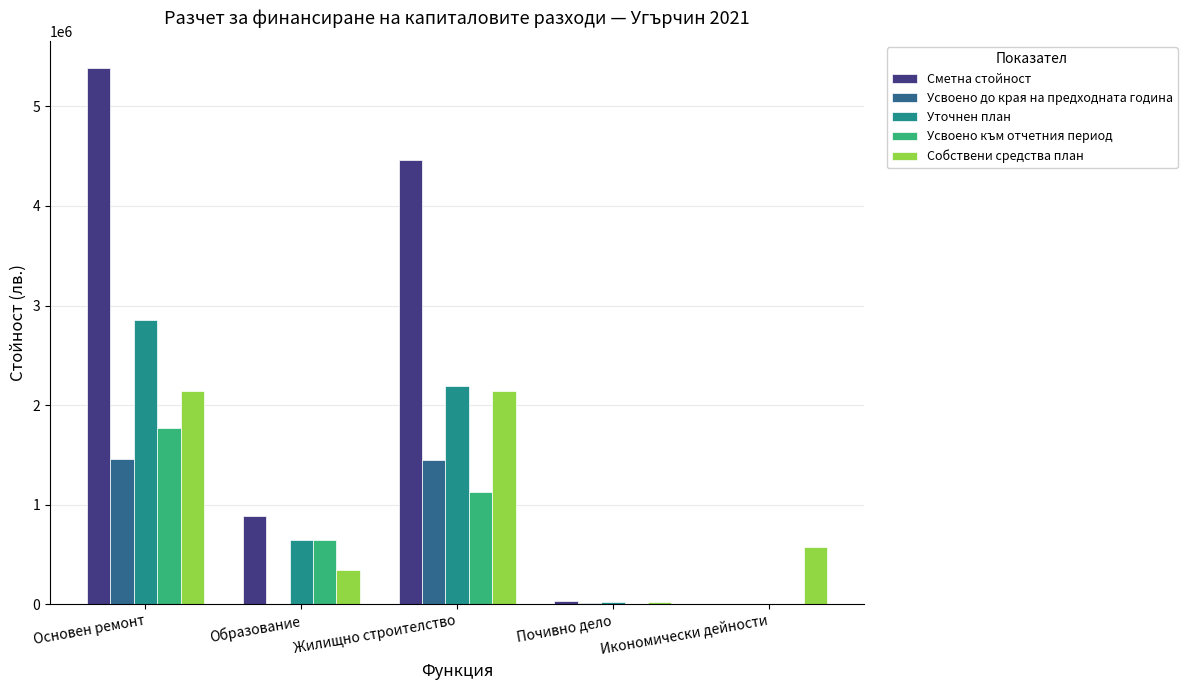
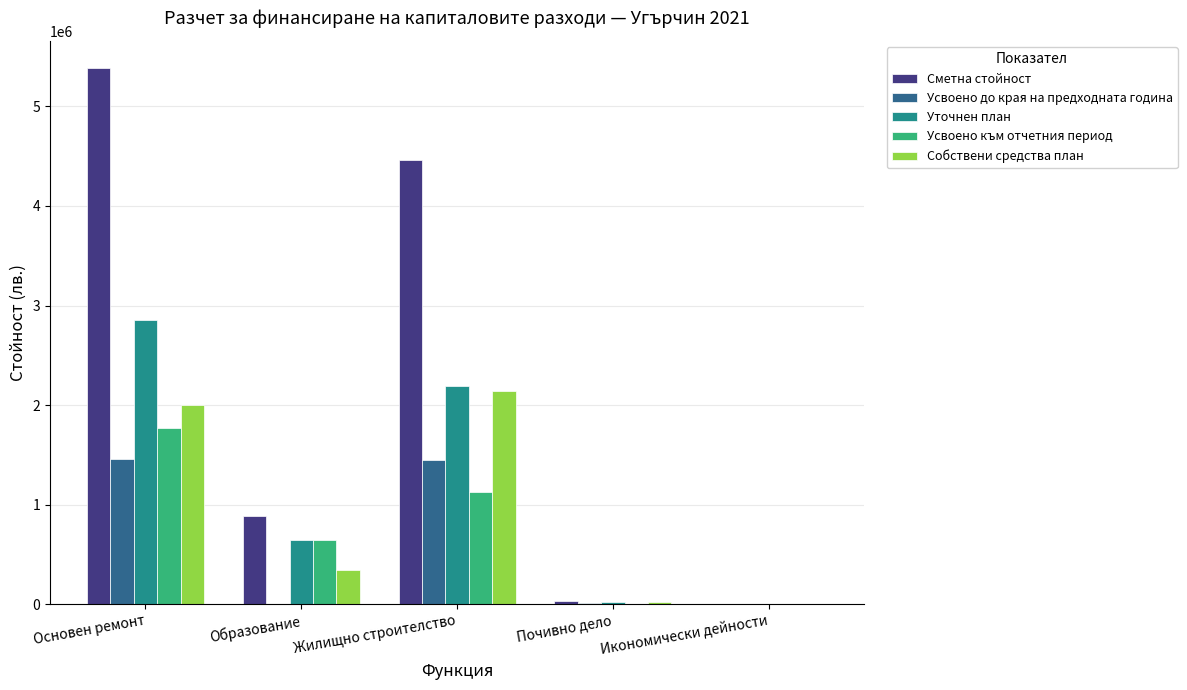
  {
    "Собствени средства план": {
-     "Основен ремонт": 2100000,
+     "Основен ремонт": 2000000,
      "Образование": 300000,
      "Жилищно строителство": 2100000,
      "Почивно дело": 0,
-     "Икономически дейности": 600000
+     "Икономически дейности": 0
    }
  }
